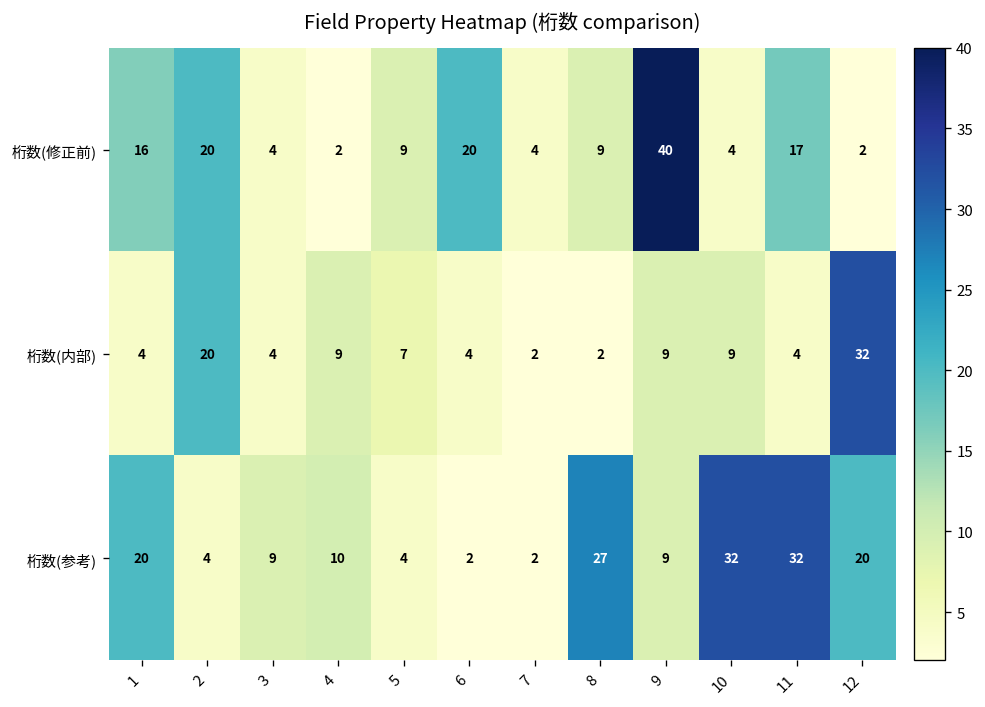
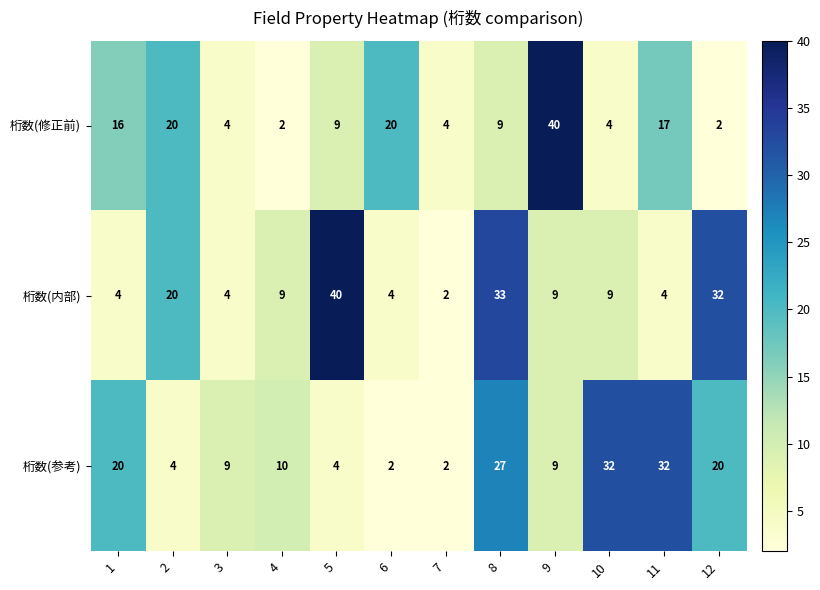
  {
    "桁数(修正前)": {
      "1": 16,
      "2": 20,
      "3": 4,
      "4": 2,
      "5": 9,
      "6": 20,
      "7": 4,
      "8": 9,
      "9": 40,
      "10": 4,
      "11": 17,
      "12": 2
    },
    "桁数(内部)": {
      "1": 4,
      "2": 20,
      "3": 4,
      "4": 9,
-     "5": 7,
+     "5": 40,
      "6": 4,
      "7": 2,
-     "8": 2,
+     "8": 33,
      "9": 9,
      "10": 9,
      "11": 4,
      "12": 32
    },
    "桁数(参考)": {
      "1": 20,
      "2": 4,
      "3": 9,
      "4": 10,
      "5": 4,
      "6": 2,
      "7": 2,
      "8": 27,
      "9": 9,
      "10": 32,
      "11": 32,
      "12": 20
    }
  }
